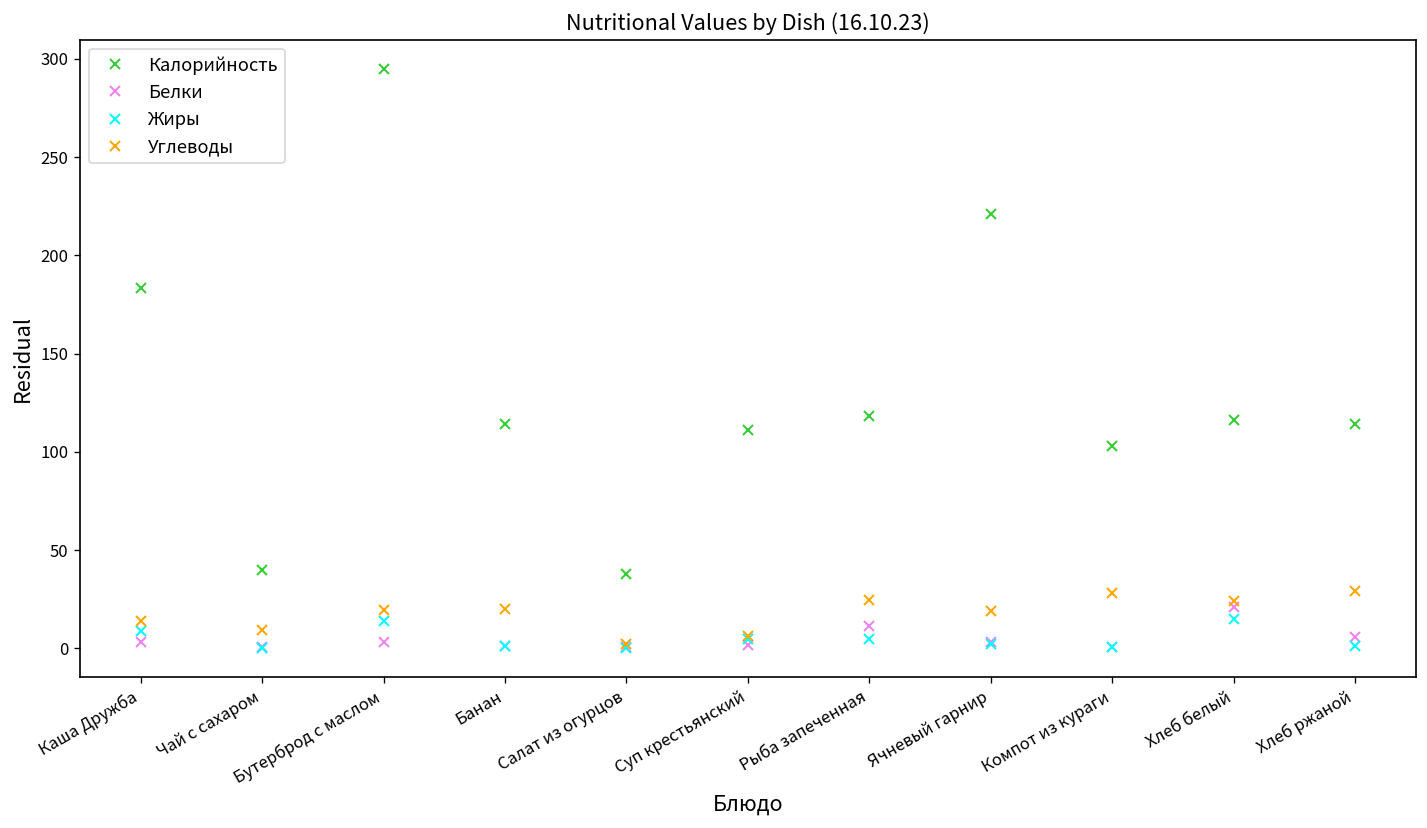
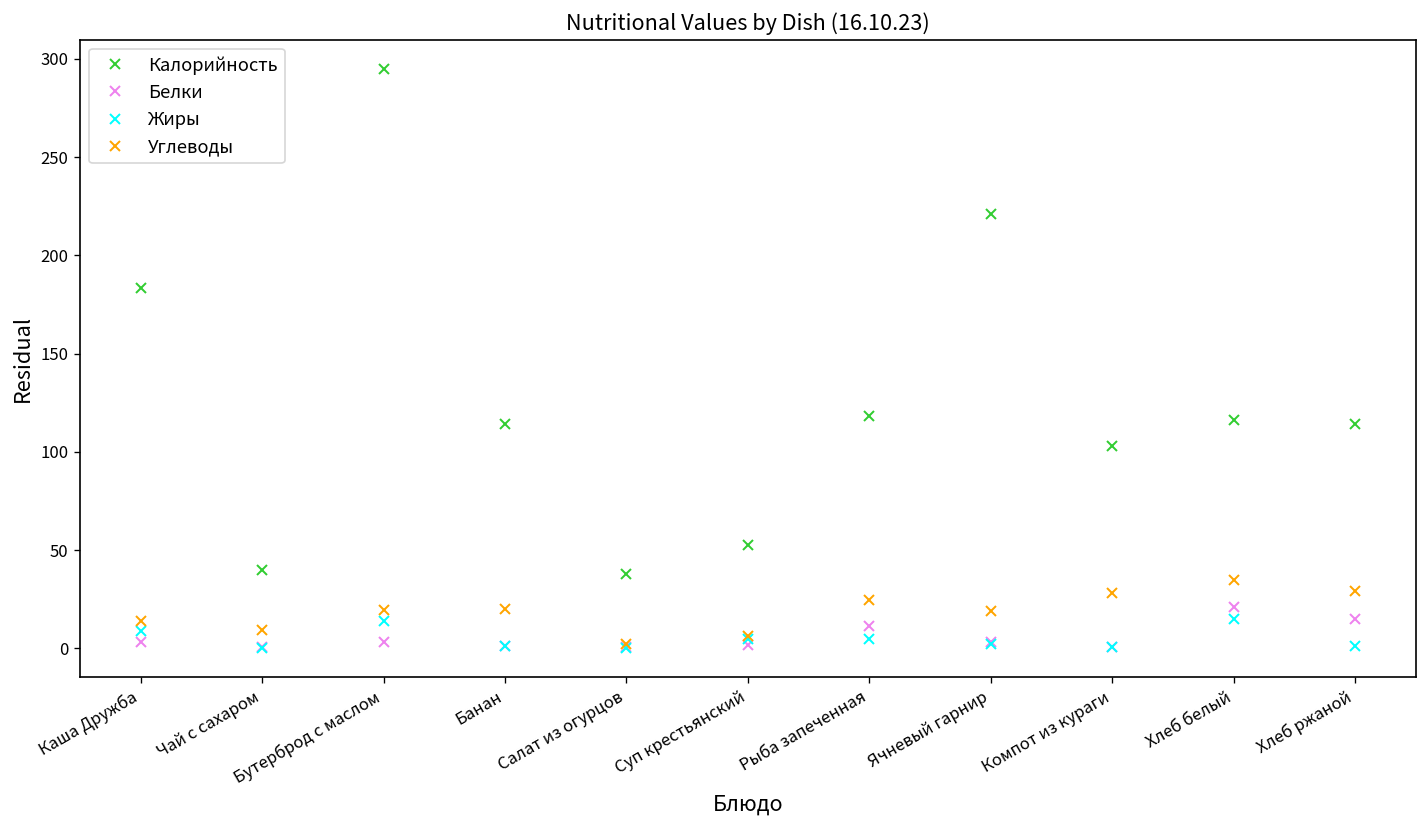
  {
    "Калорийность": {
      "Каша Дружба": 183,
      "Чай с сахаром": 40,
      "Бутерброд с маслом": 295,
      "Банан": 114,
      "Салат из огурцов": 38,
-     "Суп крестьянский": 111,
+     "Суп крестьянский": 53,
      "Рыба запеченная": 118,
      "Ячневый гарнир": 221,
      "Компот из кураги": 103,
      "Хлеб белый": 116,
      "Хлеб ржаной": 114
    },
    "Белки": {
      "Каша Дружба": 3,
      "Бутерброд с маслом": 3,
      "Суп крестьянский": 1,
      "Рыба запеченная": 11,
      "Хлеб белый": 21,
-     "Хлеб ржаной": 6
+     "Хлеб ржаной": 15
    },
    "Жиры": {
      "Каша Дружба": 9,
      "Бутерброд с маслом": 14,
      "Рыба запеченная": 5,
      "Хлеб белый": 15,
      "Хлеб ржаной": 1
    },
    "Углеводы": {
      "Каша Дружба": 14,
      "Чай с сахаром": 9,
      "Бутерброд с маслом": 19,
      "Банан": 20,
      "Салат из огурцов": 2,
      "Рыба запеченная": 24,
      "Ячневый гарнир": 19,
      "Компот из кураги": 28,
-     "Хлеб белый": 24,
+     "Хлеб белый": 35,
      "Хлеб ржаной": 29
    }
  }
